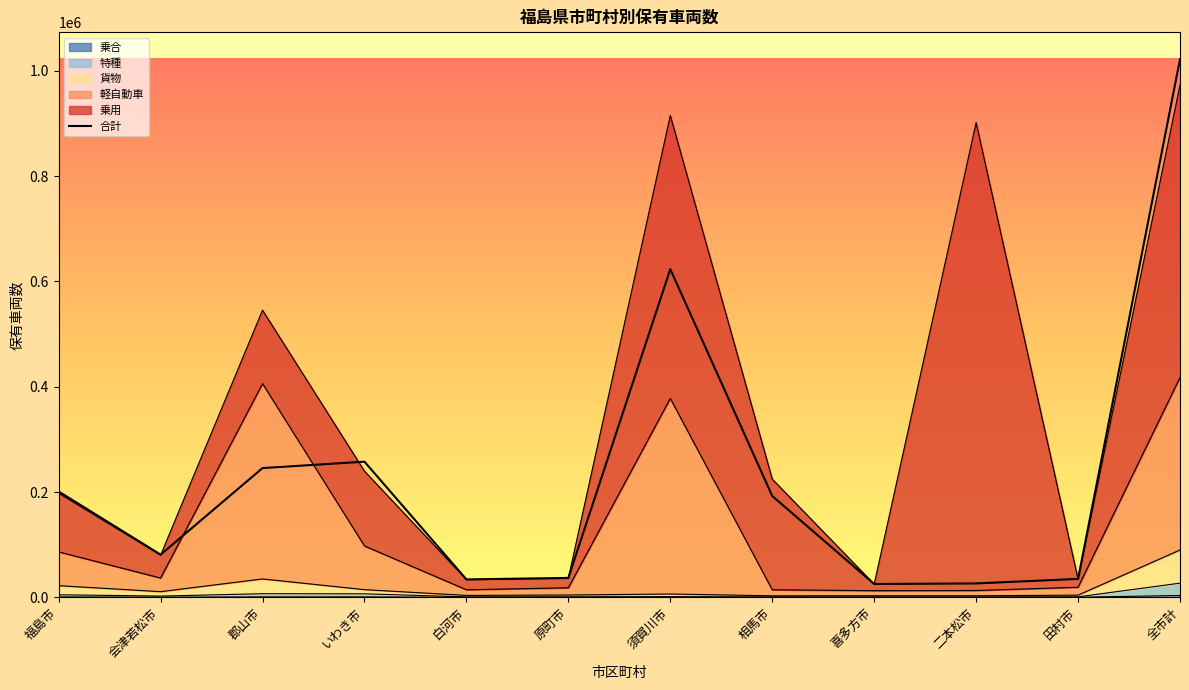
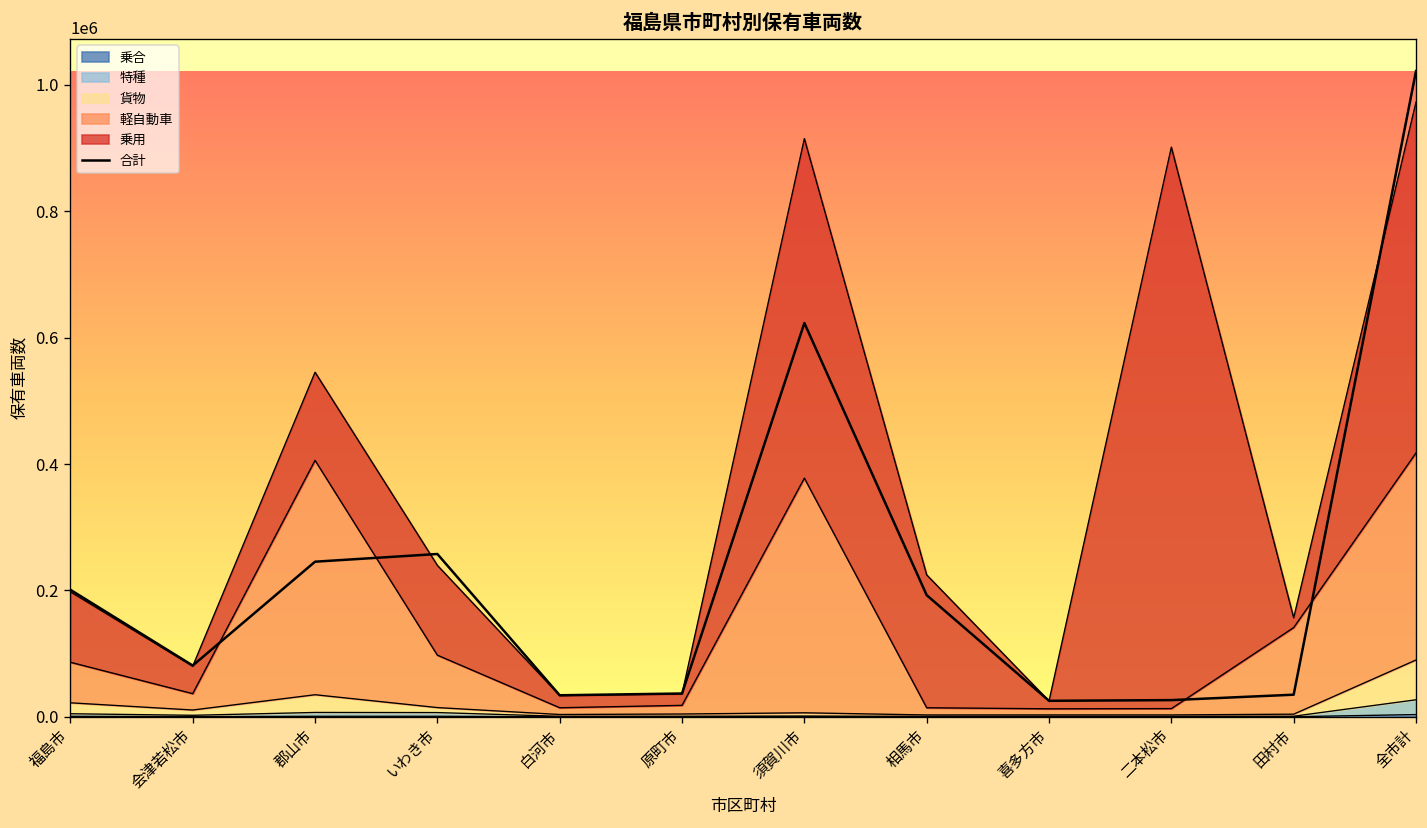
  {
    "乗合": {
      "郡山市": 0,
      "いわき市": 0,
      "全市計": 0
    },
    "特種": {
      "郡山市": 10000,
      "いわき市": 10000,
      "全市計": 20000
    },
    "貨物": {
      "福島市": 20000,
      "会津若松市": 10000,
      "郡山市": 30000,
      "いわき市": 10000,
      "須賀川市": 10000,
      "全市計": 60000
    },
    "軽自動車": {
      "福島市": 60000,
      "会津若松市": 30000,
      "郡山市": 370000,
      "いわき市": 80000,
      "白河市": 10000,
      "原町市": 10000,
      "須賀川市": 370000,
      "相馬市": 10000,
      "喜多方市": 10000,
      "二本松市": 10000,
-     "田村市": 10000,
+     "田村市": 140000,
      "全市計": 330000
    },
    "乗用": {
      "郡山市": 140000,
      "いわき市": 140000,
      "須賀川市": 540000,
      "相馬市": 210000,
      "二本松市": 890000,
      "全市計": 560000
    },
    "合計": {
      "郡山市": 250000,
      "いわき市": 260000,
      "須賀川市": 620000,
      "相馬市": 190000,
      "二本松市": 30000,
      "全市計": 1020000
    }
  }
